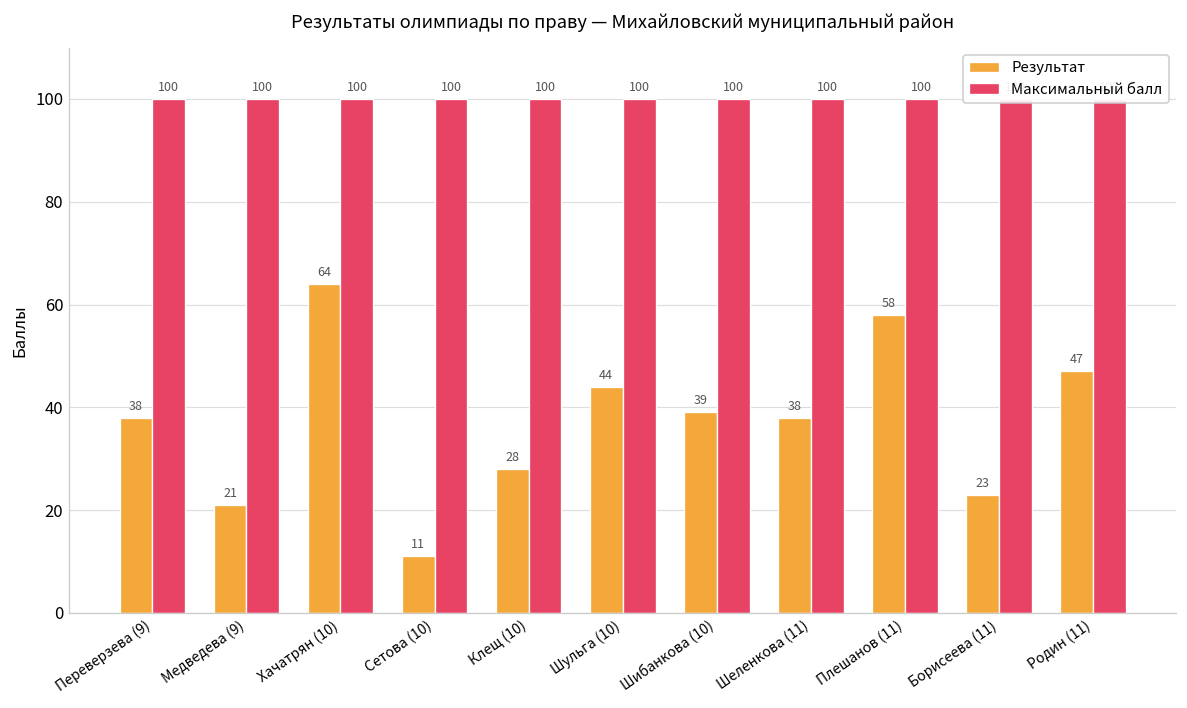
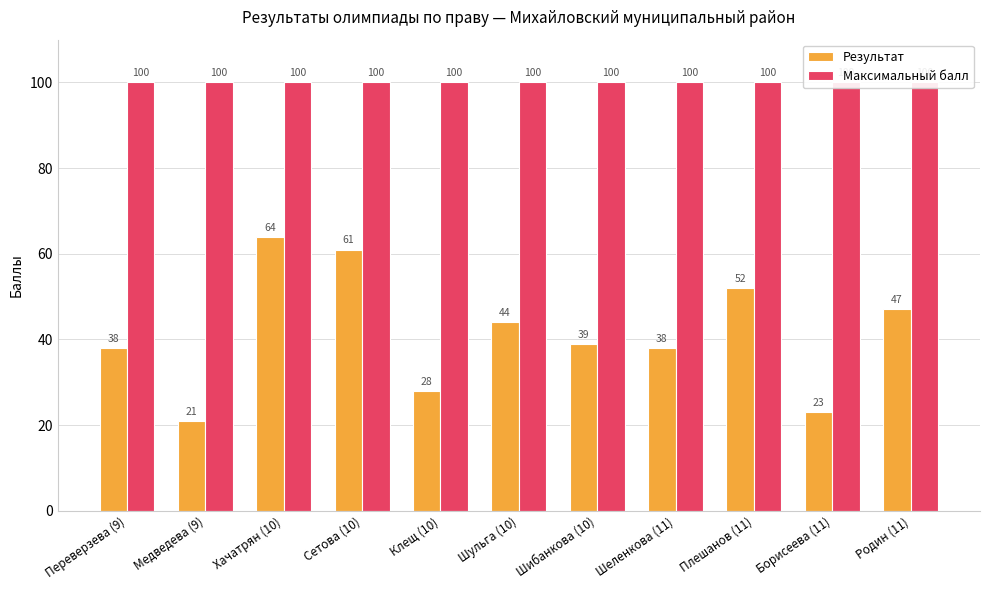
  {
    "Результат": {
      "Переверзева (9)": 38,
      "Медведева (9)": 21,
      "Хачатрян (10)": 64,
-     "Сетова (10)": 11,
+     "Сетова (10)": 61,
      "Клещ (10)": 28,
      "Шульга (10)": 44,
      "Шибанкова (10)": 39,
      "Шеленкова (11)": 38,
-     "Плешанов (11)": 58,
+     "Плешанов (11)": 52,
      "Борисеева (11)": 23,
      "Родин (11)": 47
    },
    "Максимальный балл": {
      "Переверзева (9)": 100,
      "Медведева (9)": 100,
      "Хачатрян (10)": 100,
      "Сетова (10)": 100,
      "Клещ (10)": 100,
      "Шульга (10)": 100,
      "Шибанкова (10)": 100,
      "Шеленкова (11)": 100,
      "Плешанов (11)": 100
    }
  }
